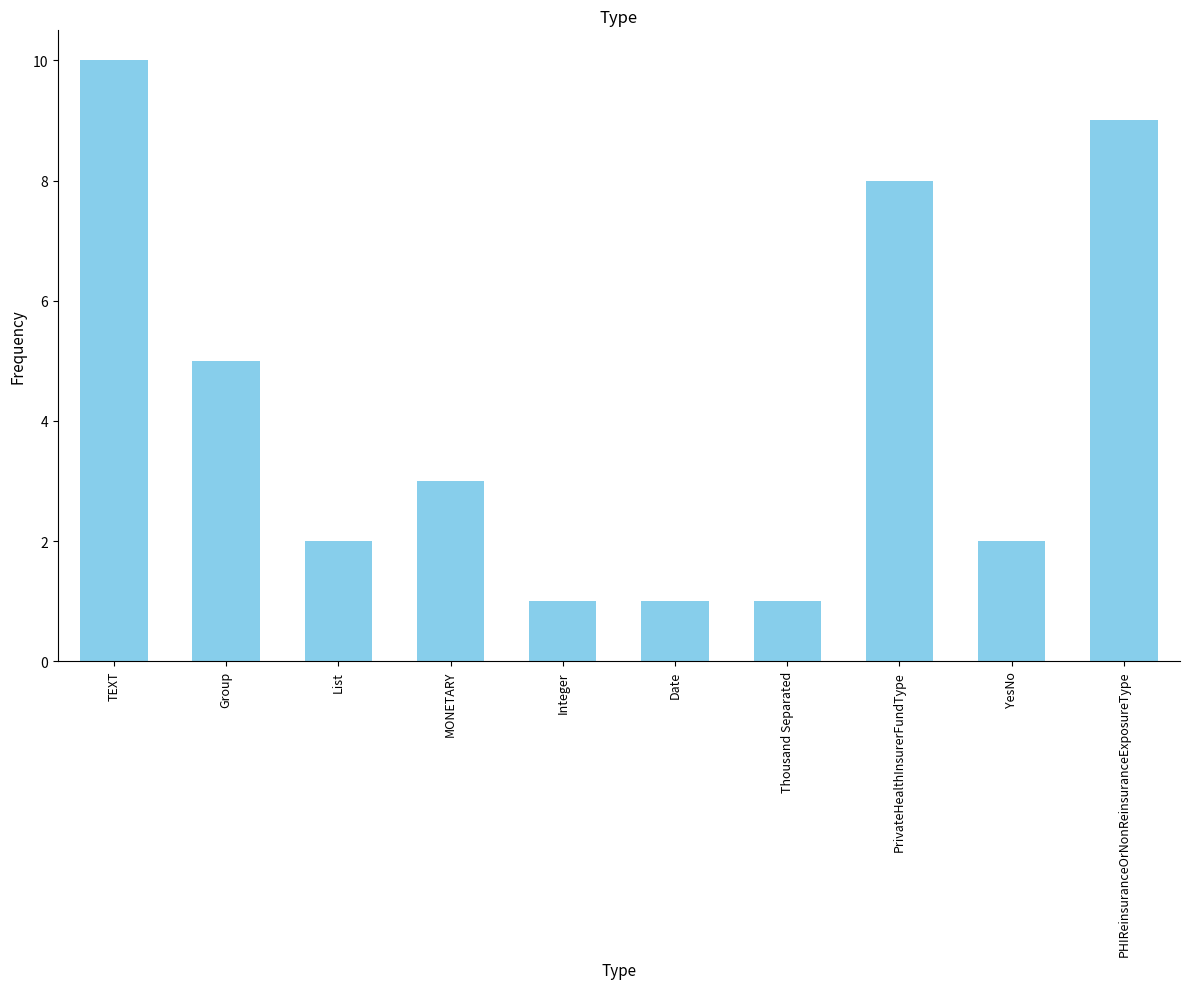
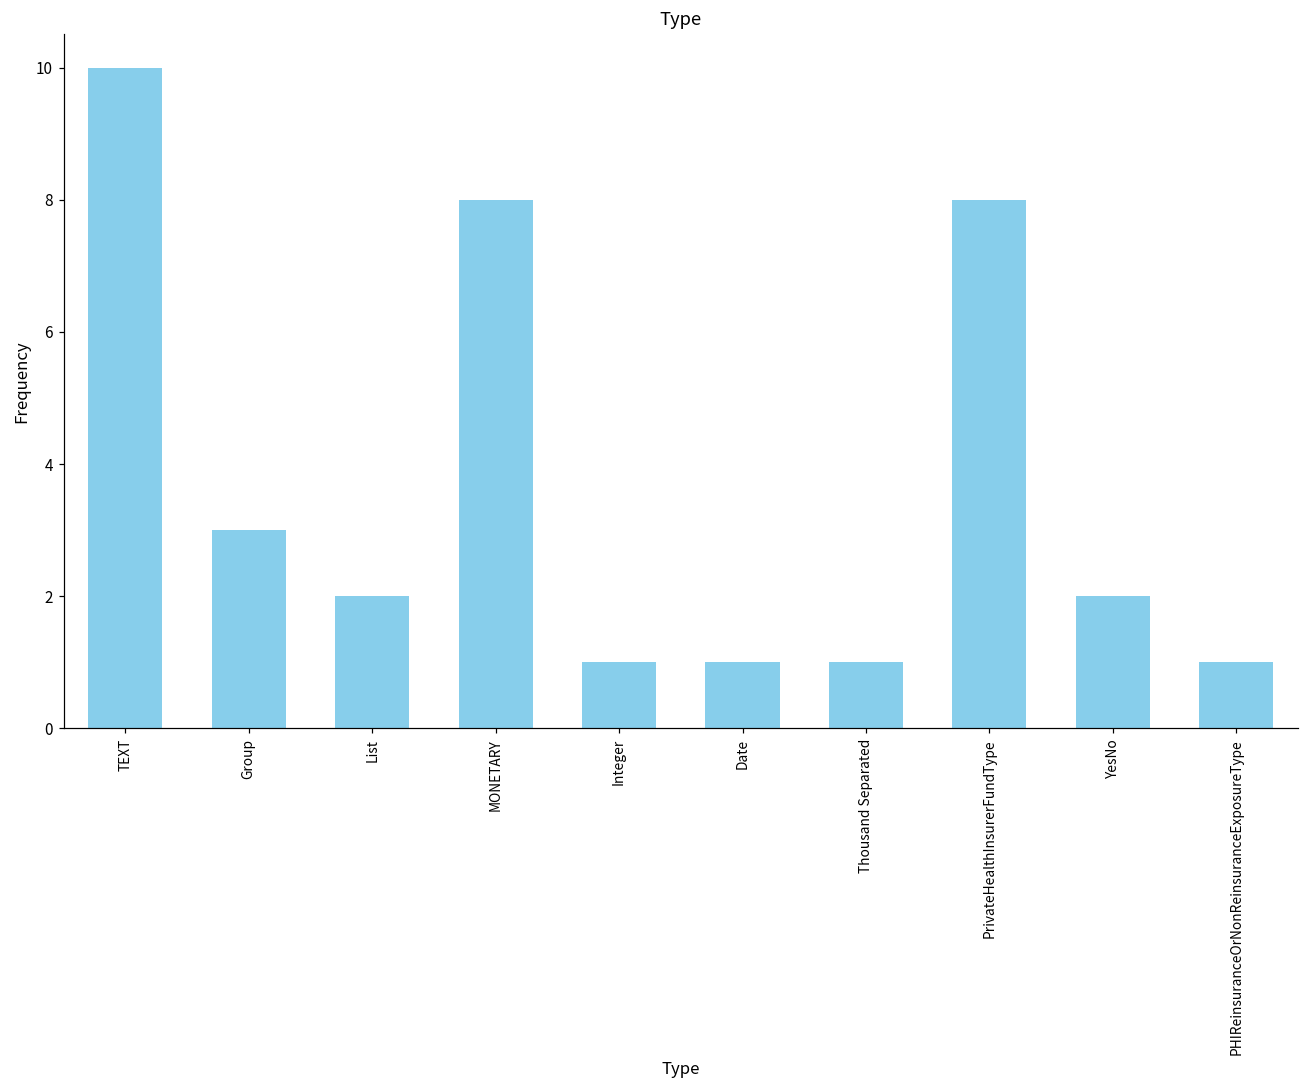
  {
    "TEXT": 10,
-   "Group": 5,
+   "Group": 3,
    "List": 2,
-   "MONETARY": 3,
+   "MONETARY": 8,
    "Integer": 1,
    "Date": 1,
    "Thousand Separated": 1,
    "PrivateHealthInsurerFundType": 8,
    "YesNo": 2,
-   "PHIReinsuranceOrNonReinsuranceExposureType": 9
+   "PHIReinsuranceOrNonReinsuranceExposureType": 1
  }
